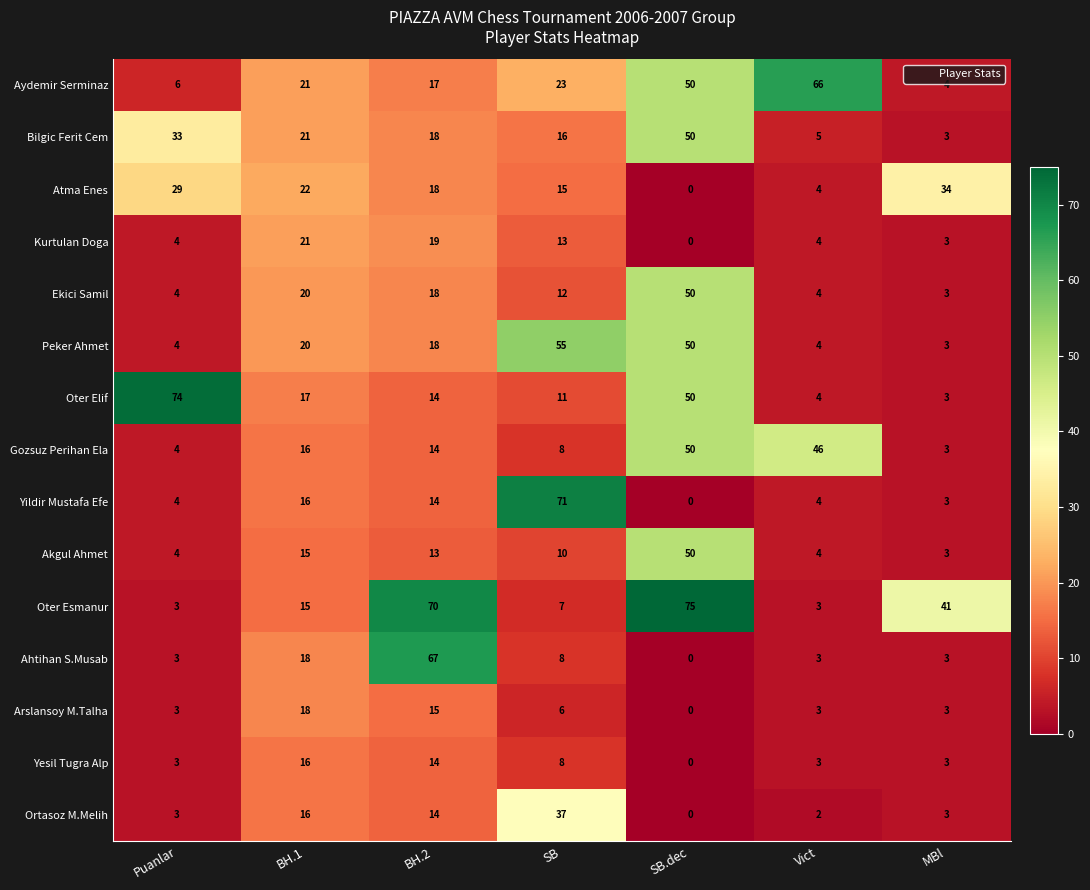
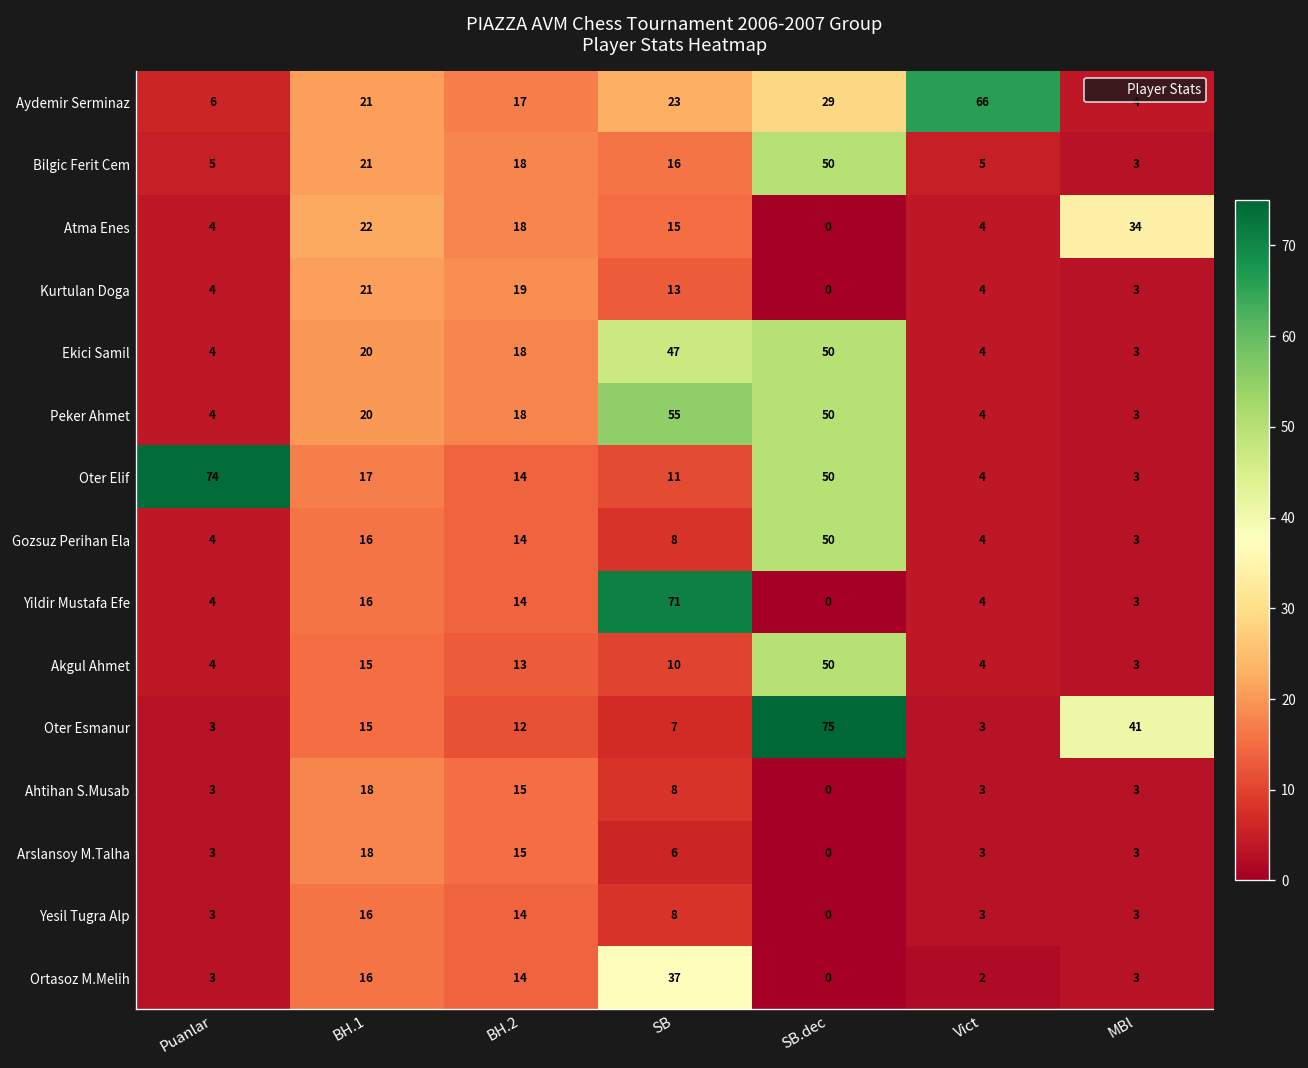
  {
    "Aydemir Serminaz": {
      "Puanlar": 6,
      "BH.1": 21,
      "BH.2": 17,
      "SB": 23,
-     "SB.dec": 50,
+     "SB.dec": 29,
      "Vict": 66
    },
    "Bilgic Ferit Cem": {
-     "Puanlar": 33,
+     "Puanlar": 5,
      "BH.1": 21,
      "BH.2": 18,
      "SB": 16,
      "SB.dec": 50,
      "Vict": 5,
      "MBl": 3
    },
    "Atma Enes": {
-     "Puanlar": 29,
+     "Puanlar": 4,
      "BH.1": 22,
      "BH.2": 18,
      "SB": 15,
      "SB.dec": 0,
      "Vict": 4,
      "MBl": 34
    },
    "Kurtulan Doga": {
      "Puanlar": 4,
      "BH.1": 21,
      "BH.2": 19,
      "SB": 13,
      "SB.dec": 0,
      "Vict": 4,
      "MBl": 3
    },
    "Ekici Samil": {
      "Puanlar": 4,
      "BH.1": 20,
      "BH.2": 18,
-     "SB": 12,
+     "SB": 47,
      "SB.dec": 50,
      "Vict": 4,
      "MBl": 3
    },
    "Peker Ahmet": {
      "Puanlar": 4,
      "BH.1": 20,
      "BH.2": 18,
      "SB": 55,
      "SB.dec": 50,
      "Vict": 4,
      "MBl": 3
    },
    "Oter Elif": {
      "Puanlar": 74,
      "BH.1": 17,
      "BH.2": 14,
      "SB": 11,
      "SB.dec": 50,
      "Vict": 4,
      "MBl": 3
    },
    "Gozsuz Perihan Ela": {
      "Puanlar": 4,
      "BH.1": 16,
      "BH.2": 14,
      "SB": 8,
      "SB.dec": 50,
-     "Vict": 46,
+     "Vict": 4,
      "MBl": 3
    },
    "Yildir Mustafa Efe": {
      "Puanlar": 4,
      "BH.1": 16,
      "BH.2": 14,
      "SB": 71,
      "SB.dec": 0,
      "Vict": 4,
      "MBl": 3
    },
    "Akgul Ahmet": {
      "Puanlar": 4,
      "BH.1": 15,
      "BH.2": 13,
      "SB": 10,
      "SB.dec": 50,
      "Vict": 4,
      "MBl": 3
    },
    "Oter Esmanur": {
      "Puanlar": 3,
      "BH.1": 15,
-     "BH.2": 70,
+     "BH.2": 12,
      "SB": 7,
      "SB.dec": 75,
      "Vict": 3,
      "MBl": 41
    },
    "Ahtihan S.Musab": {
      "Puanlar": 3,
      "BH.1": 18,
-     "BH.2": 67,
+     "BH.2": 15,
      "SB": 8,
      "SB.dec": 0,
      "Vict": 3,
      "MBl": 3
    },
    "Arslansoy M.Talha": {
      "Puanlar": 3,
      "BH.1": 18,
      "BH.2": 15,
      "SB": 6,
      "SB.dec": 0,
      "Vict": 3,
      "MBl": 3
    },
    "Yesil Tugra Alp": {
      "Puanlar": 3,
      "BH.1": 16,
      "BH.2": 14,
      "SB": 8,
      "SB.dec": 0,
      "Vict": 3,
      "MBl": 3
    },
    "Ortasoz M.Melih": {
      "Puanlar": 3,
      "BH.1": 16,
      "BH.2": 14,
      "SB": 37,
      "SB.dec": 0,
      "Vict": 2,
      "MBl": 3
    }
  }
